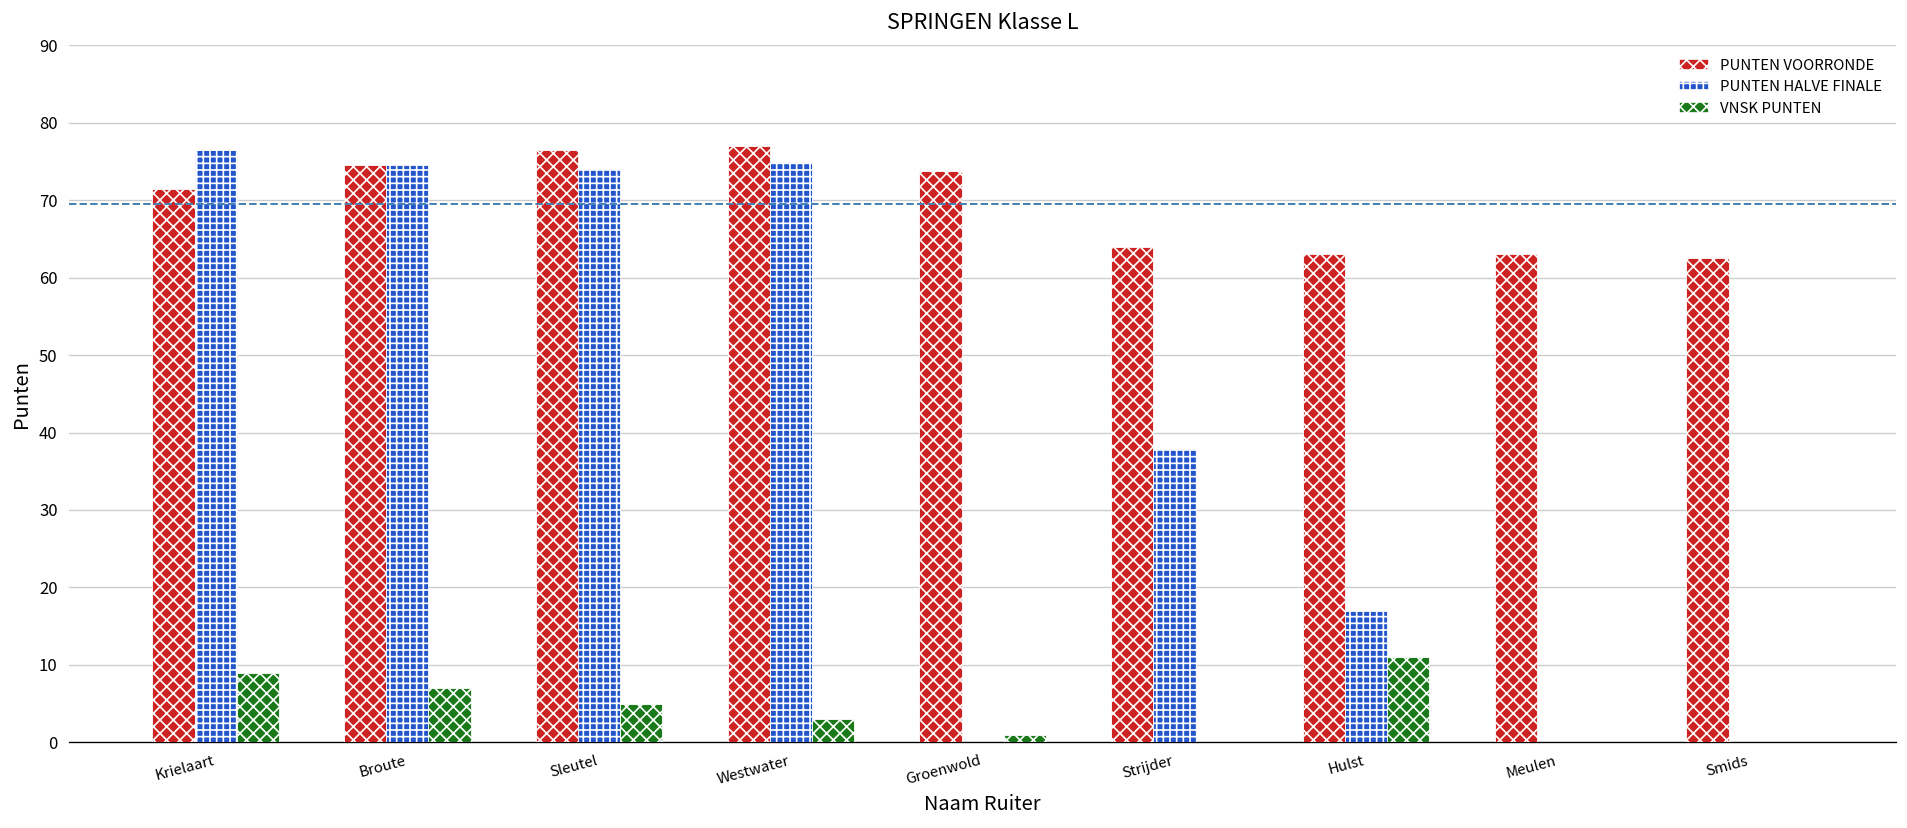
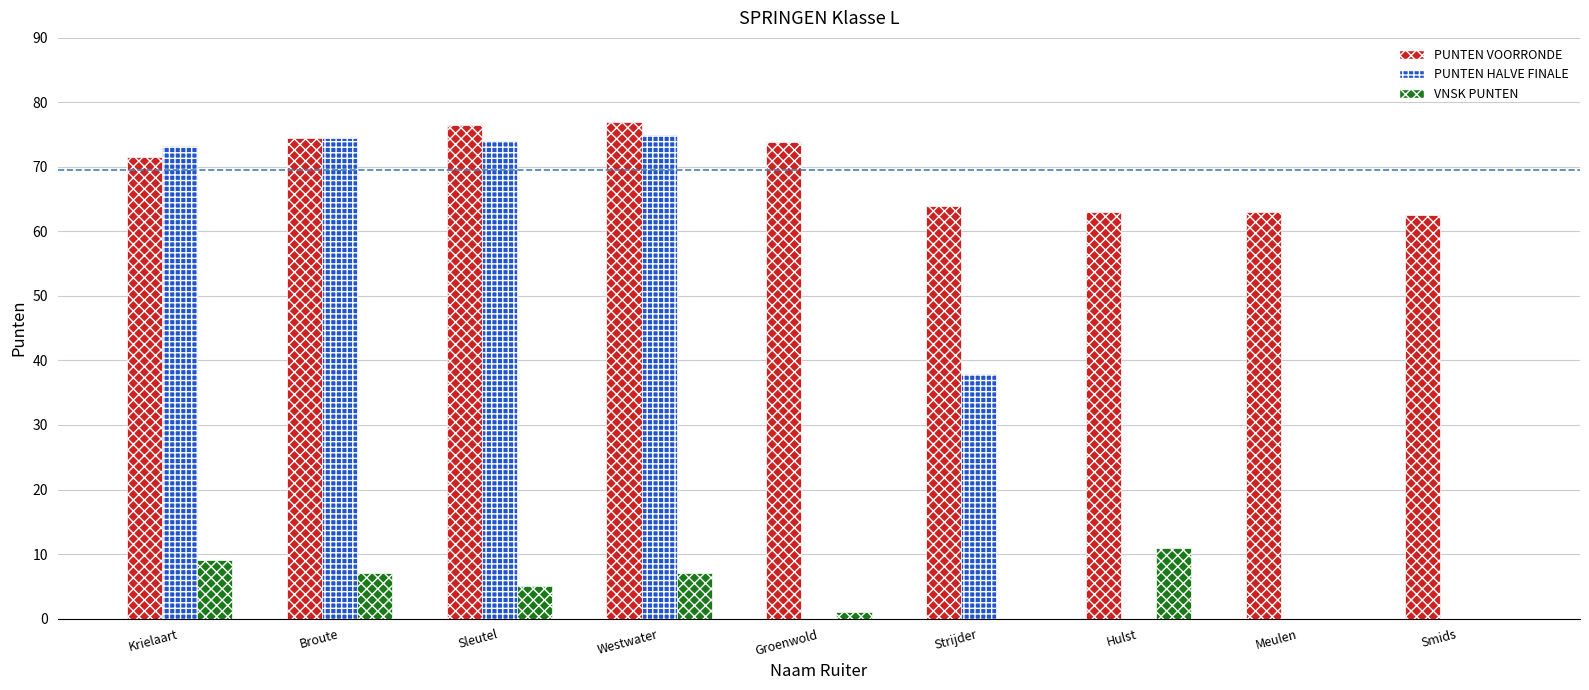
  {
    "PUNTEN VOORRONDE": {
      "Krielaart": 72,
      "Broute": 75,
      "Sleutel": 77,
      "Westwater": 77,
      "Groenwold": 74,
      "Strijder": 64,
      "Hulst": 63,
      "Meulen": 63,
      "Smids": 63
    },
    "PUNTEN HALVE FINALE": {
-     "Krielaart": 77,
+     "Krielaart": 73,
      "Broute": 75,
      "Sleutel": 74,
      "Westwater": 75,
      "Groenwold": 0,
      "Strijder": 38,
-     "Hulst": 17,
+     "Hulst": 0,
      "Meulen": 0,
      "Smids": 0
    },
    "VNSK PUNTEN": {
      "Krielaart": 9,
      "Broute": 7,
      "Sleutel": 5,
-     "Westwater": 3,
+     "Westwater": 7,
      "Groenwold": 1,
      "Strijder": 0,
      "Hulst": 11,
      "Meulen": 0,
      "Smids": 0
    }
  }
